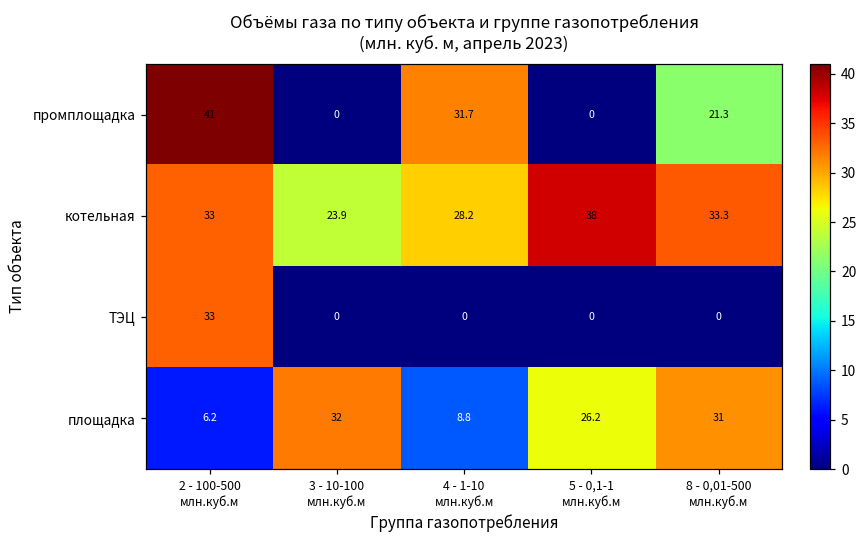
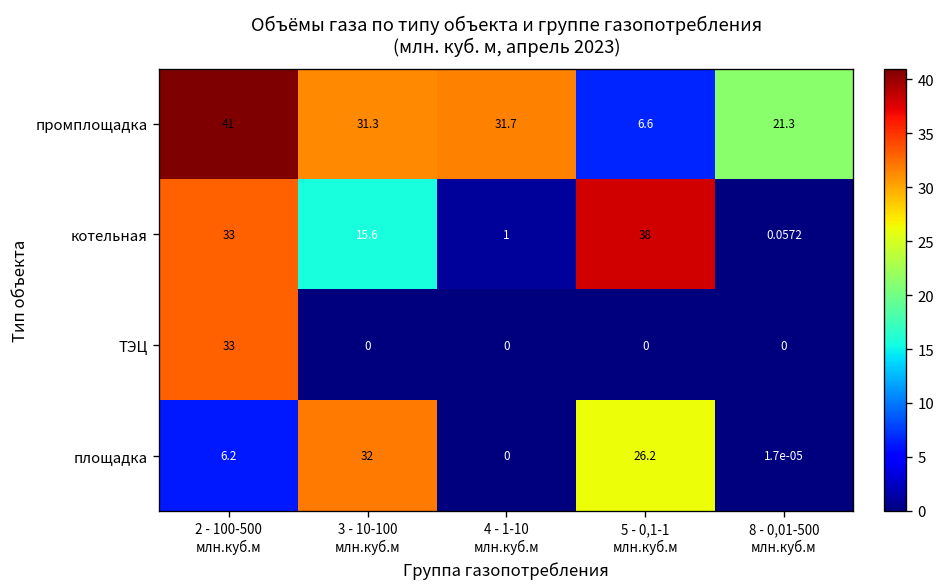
  {
    "промплощадка": {
      "2 - 100-500 млн.куб.м": "41",
-     "3 - 10-100 млн.куб.м": "0",
+     "3 - 10-100 млн.куб.м": "31.3",
      "4 - 1-10 млн.куб.м": "31.7",
-     "5 - 0,1-1 млн.куб.м": "0",
+     "5 - 0,1-1 млн.куб.м": "6.6",
      "8 - 0,01-500 млн.куб.м": "21.3"
    },
    "котельная": {
      "2 - 100-500 млн.куб.м": "33",
-     "3 - 10-100 млн.куб.м": "23.9",
-     "4 - 1-10 млн.куб.м": "28.2",
+     "3 - 10-100 млн.куб.м": "15.6",
+     "4 - 1-10 млн.куб.м": "1",
      "5 - 0,1-1 млн.куб.м": "38",
-     "8 - 0,01-500 млн.куб.м": "33.3"
+     "8 - 0,01-500 млн.куб.м": "0.0572"
    },
    "ТЭЦ": {
      "2 - 100-500 млн.куб.м": "33",
      "3 - 10-100 млн.куб.м": "0",
      "4 - 1-10 млн.куб.м": "0",
      "5 - 0,1-1 млн.куб.м": "0",
      "8 - 0,01-500 млн.куб.м": "0"
    },
    "площадка": {
      "2 - 100-500 млн.куб.м": "6.2",
      "3 - 10-100 млн.куб.м": "32",
-     "4 - 1-10 млн.куб.м": "8.8",
+     "4 - 1-10 млн.куб.м": "0",
      "5 - 0,1-1 млн.куб.м": "26.2",
-     "8 - 0,01-500 млн.куб.м": "31"
+     "8 - 0,01-500 млн.куб.м": "1.7e-05"
    }
  }
